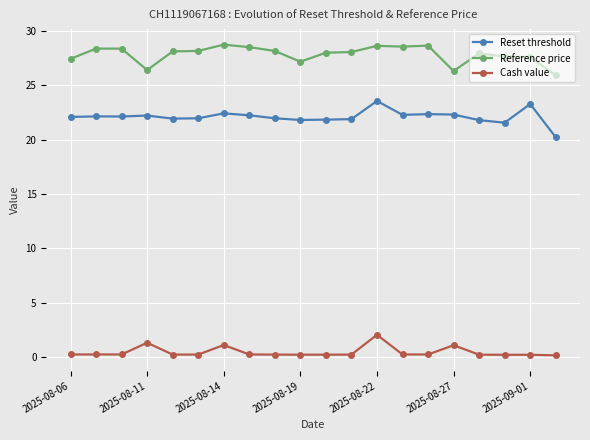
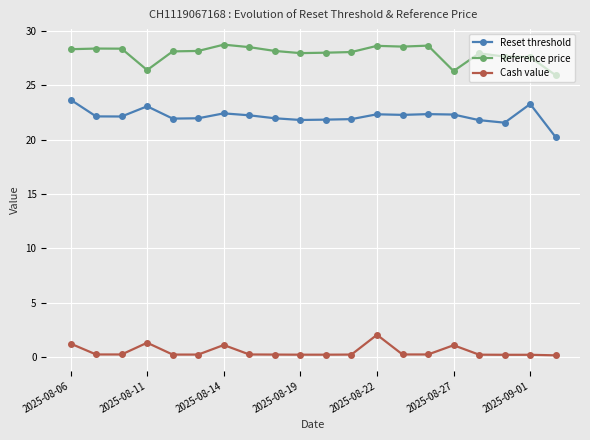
  {
    "Reset threshold": {
-     "2025-08-06": 22.1,
-     "2025-08-11": 22.2,
+     "2025-08-06": 23.7,
+     "2025-08-11": 23.1,
      "2025-08-14": 22.4,
      "2025-08-19": 21.8,
-     "2025-08-22": 23.5,
+     "2025-08-22": 22.3,
      "2025-08-27": 22.3,
      "2025-09-01": 23.3
    },
    "Reference price": {
-     "2025-08-06": 27.4,
+     "2025-08-06": 28.3,
      "2025-08-11": 26.4,
      "2025-08-14": 28.7,
-     "2025-08-19": 27.2,
+     "2025-08-19": 28.0,
      "2025-08-22": 28.6,
      "2025-08-27": 26.3
    },
    "Cash value": {
-     "2025-08-06": 0.2,
+     "2025-08-06": 1.2,
      "2025-08-11": 1.3,
      "2025-08-14": 1.1,
      "2025-08-19": 0.2,
      "2025-08-22": 2.0,
      "2025-08-27": 1.1,
      "2025-09-01": 0.2
    }
  }
